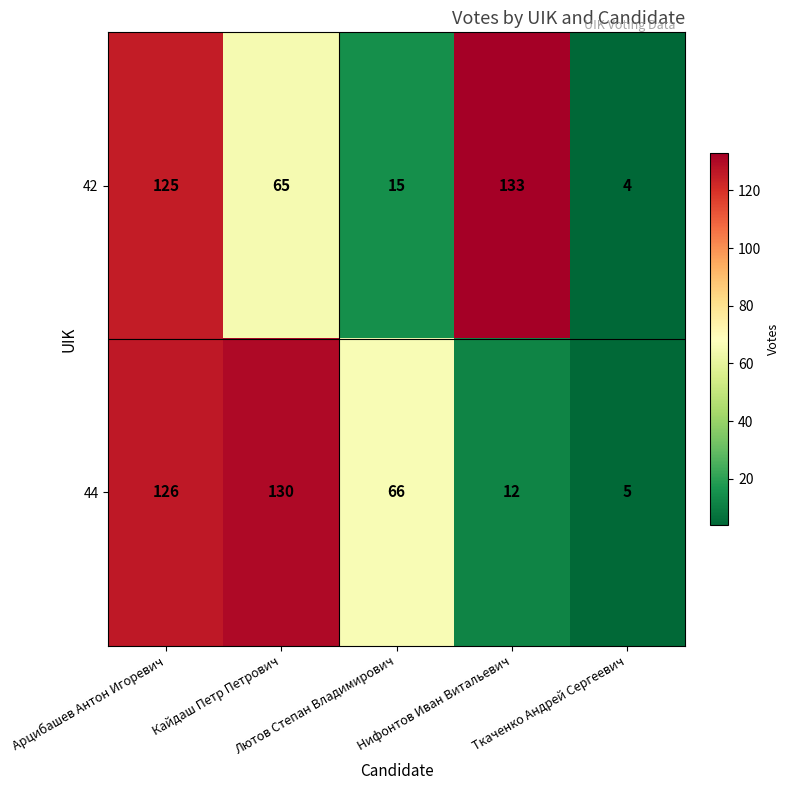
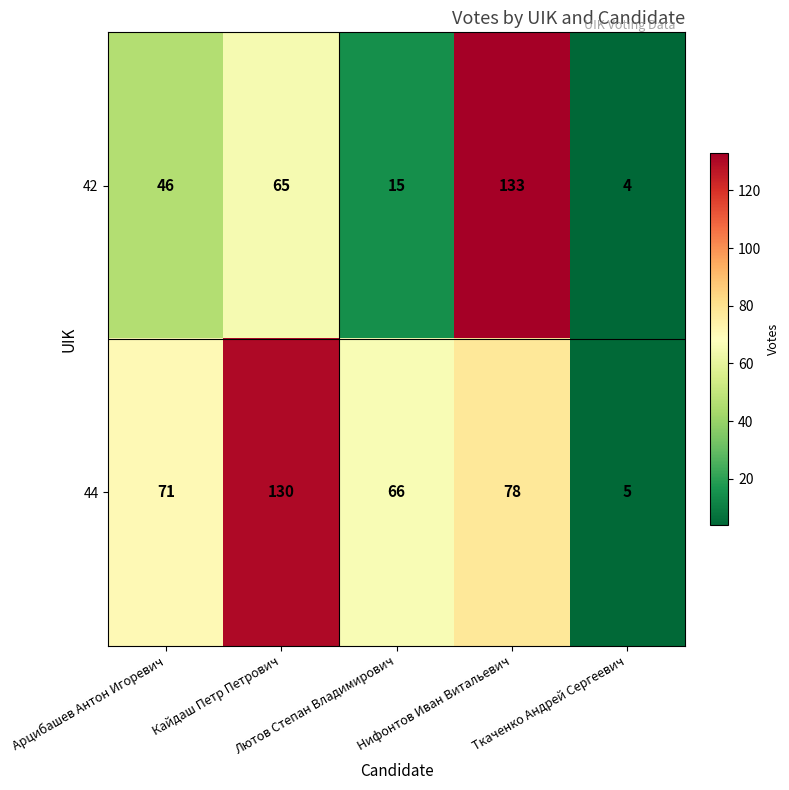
  {
    "42": {
-     "Арцибашев Антон Игоревич": 125,
+     "Арцибашев Антон Игоревич": 46,
      "Кайдаш Петр Петрович": 65,
      "Лютов Степан Владимирович": 15,
      "Нифонтов Иван Витальевич": 133,
      "Ткаченко Андрей Сергеевич": 4
    },
    "44": {
-     "Арцибашев Антон Игоревич": 126,
+     "Арцибашев Антон Игоревич": 71,
      "Кайдаш Петр Петрович": 130,
      "Лютов Степан Владимирович": 66,
-     "Нифонтов Иван Витальевич": 12,
+     "Нифонтов Иван Витальевич": 78,
      "Ткаченко Андрей Сергеевич": 5
    }
  }
